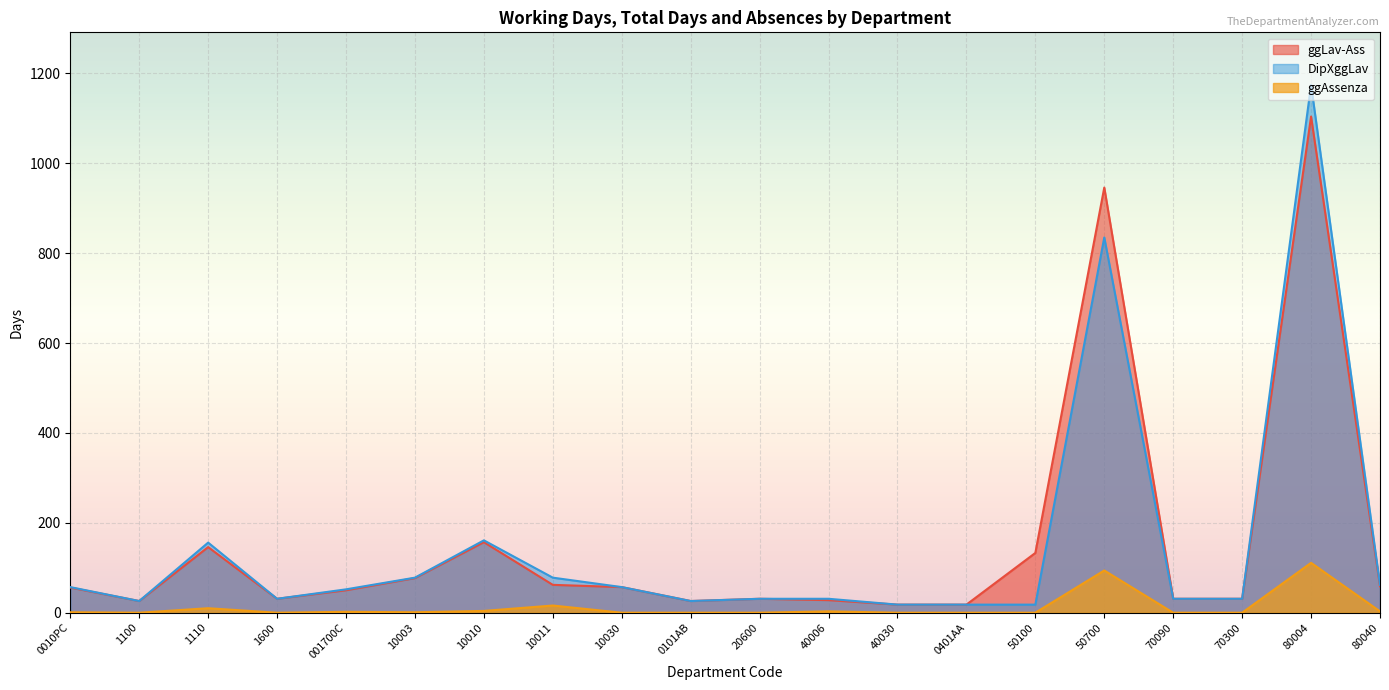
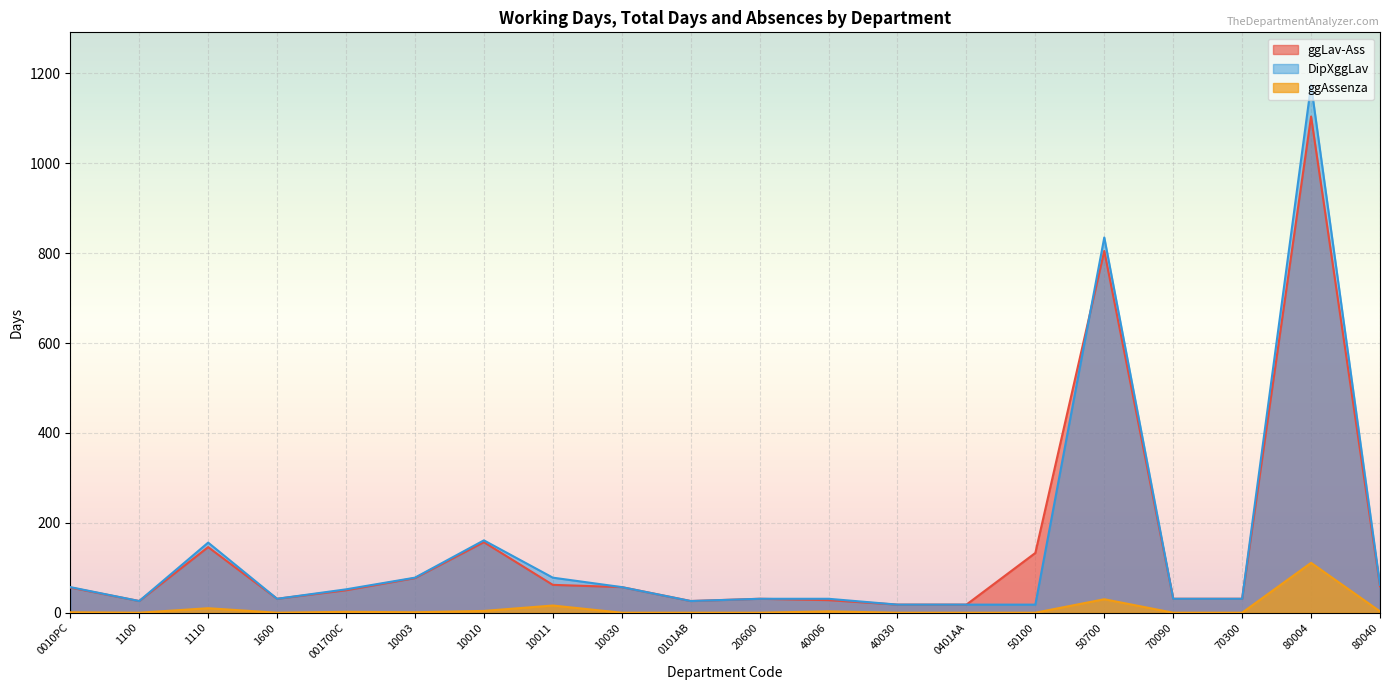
  {
    "ggLav-Ass": {
      "1110": 150,
      "10011": 60,
      "50100": 130,
-     "50700": 950,
+     "50700": 810,
      "80004": 1100
    },
    "DipXggLav": {
      "1110": 160,
      "10011": 80,
      "50100": 20,
      "50700": 840
    },
    "ggAssenza": {
      "0010PC": 0,
      "1100": 0,
      "1110": 10,
      "1600": 0,
      "001700C": 0,
      "10003": 0,
      "10010": 0,
      "10011": 20,
      "10030": 0,
      "0101AB": 0,
      "20600": 0,
      "40006": 0,
      "40030": 0,
      "0401AA": 0,
      "50100": 0,
-     "50700": 90,
+     "50700": 30,
      "70090": 0,
      "70300": 0,
      "80004": 110,
      "80040": 0
    }
  }
